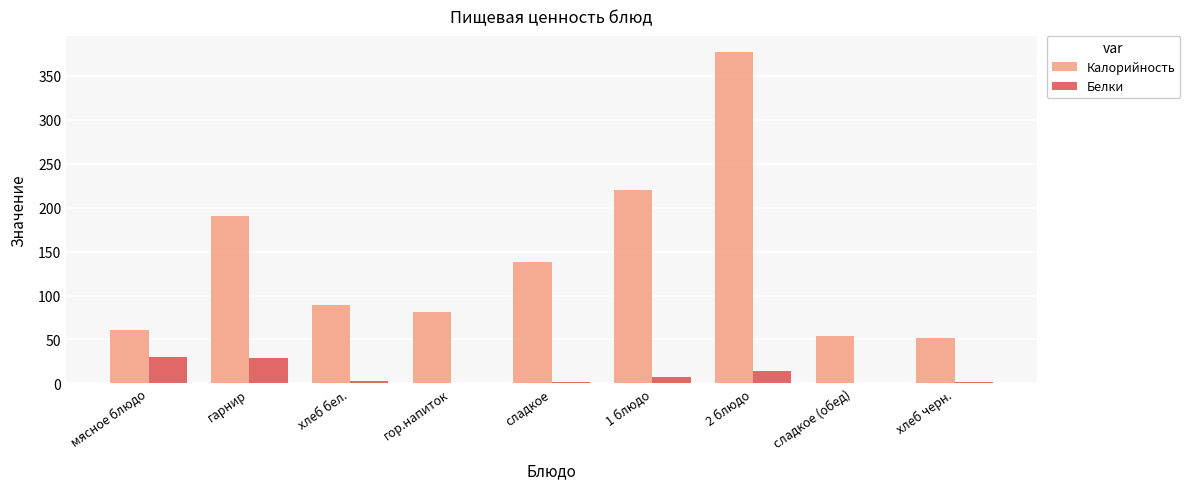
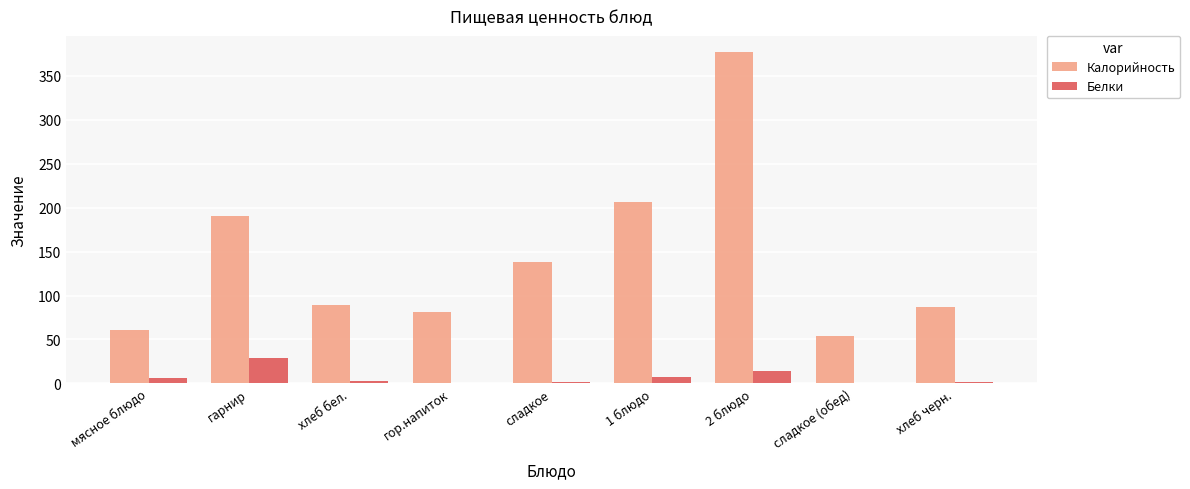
  {
    "Калорийность": {
      "мясное блюдо": 60,
      "гарнир": 190,
      "хлеб бел.": 90,
      "гор.напиток": 80,
      "сладкое": 140,
-     "1 блюдо": 220,
+     "1 блюдо": 210,
      "2 блюдо": 380,
      "сладкое (обед)": 50,
-     "хлеб черн.": 50
+     "хлеб черн.": 90
    },
    "Белки": {
-     "мясное блюдо": 30,
+     "мясное блюдо": 10,
      "гарнир": 30,
      "1 блюдо": 10,
      "2 блюдо": 10
    }
  }
